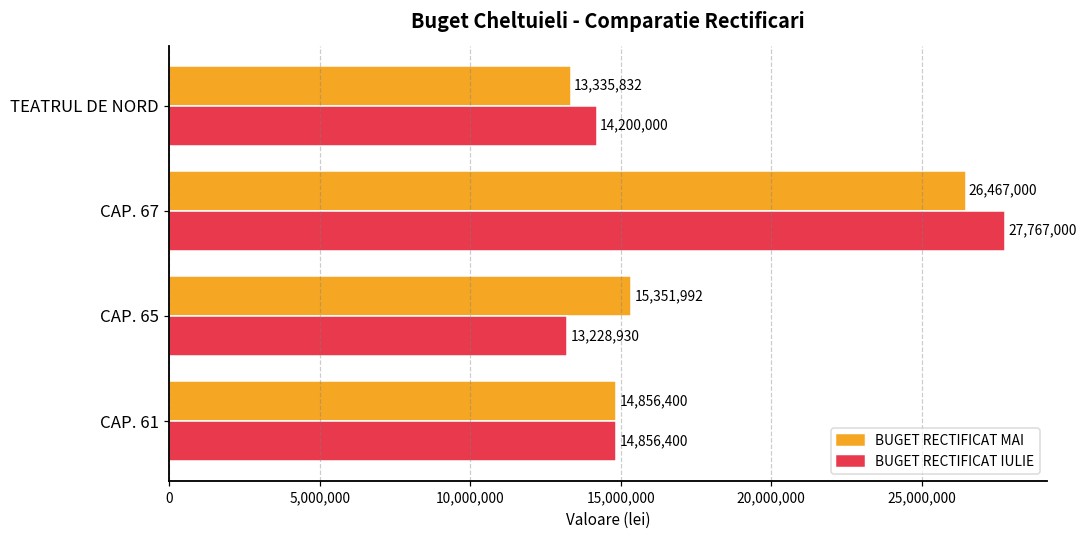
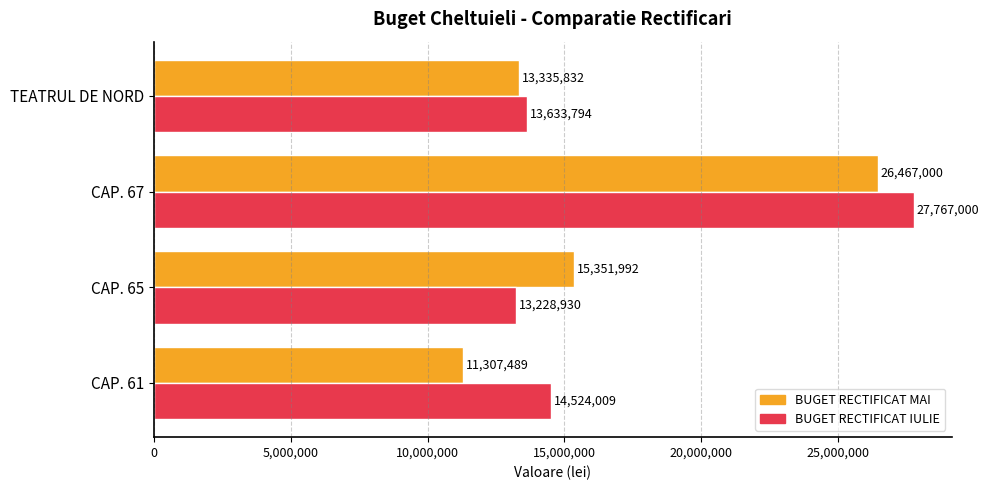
  {
    "BUGET RECTIFICAT MAI": {
      "TEATRUL DE NORD": "13,335,832",
      "CAP. 67": "26,467,000",
      "CAP. 65": "15,351,992",
-     "CAP. 61": "14,856,400"
+     "CAP. 61": "11,307,489"
    },
    "BUGET RECTIFICAT IULIE": {
-     "TEATRUL DE NORD": "14,200,000",
+     "TEATRUL DE NORD": "13,633,794",
      "CAP. 67": "27,767,000",
      "CAP. 65": "13,228,930",
-     "CAP. 61": "14,856,400"
+     "CAP. 61": "14,524,009"
    }
  }
